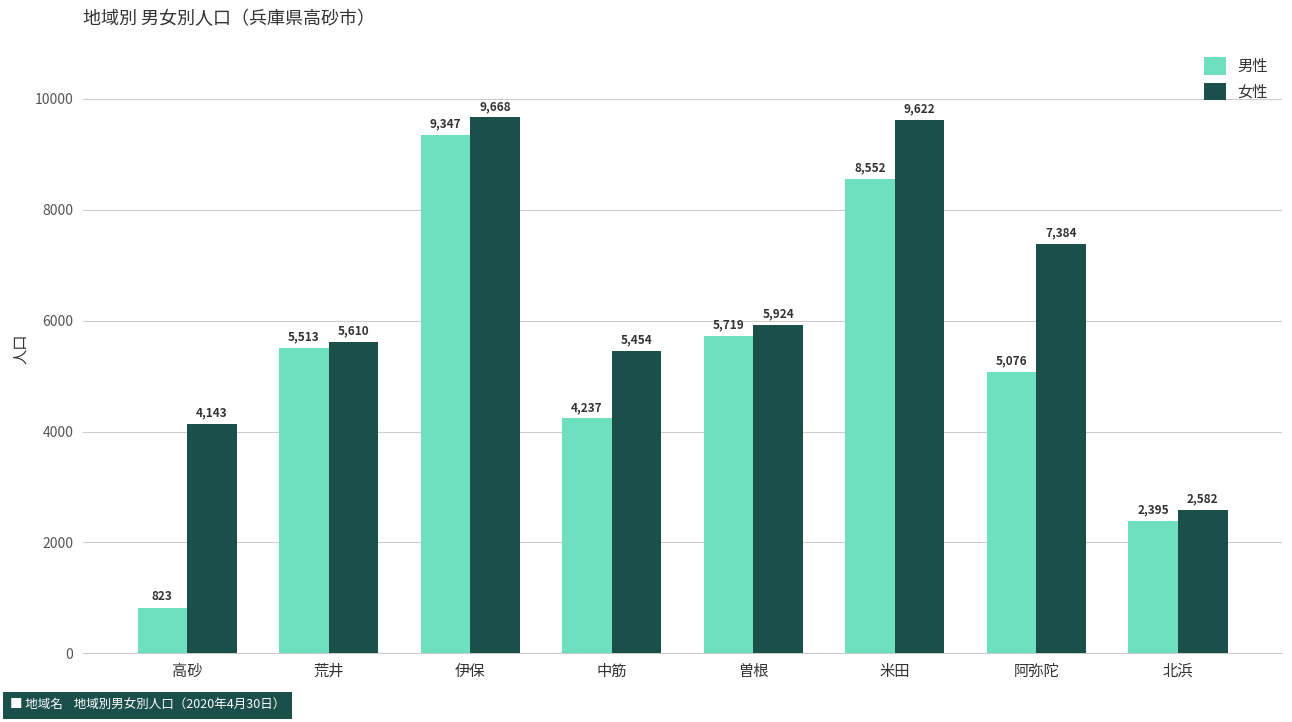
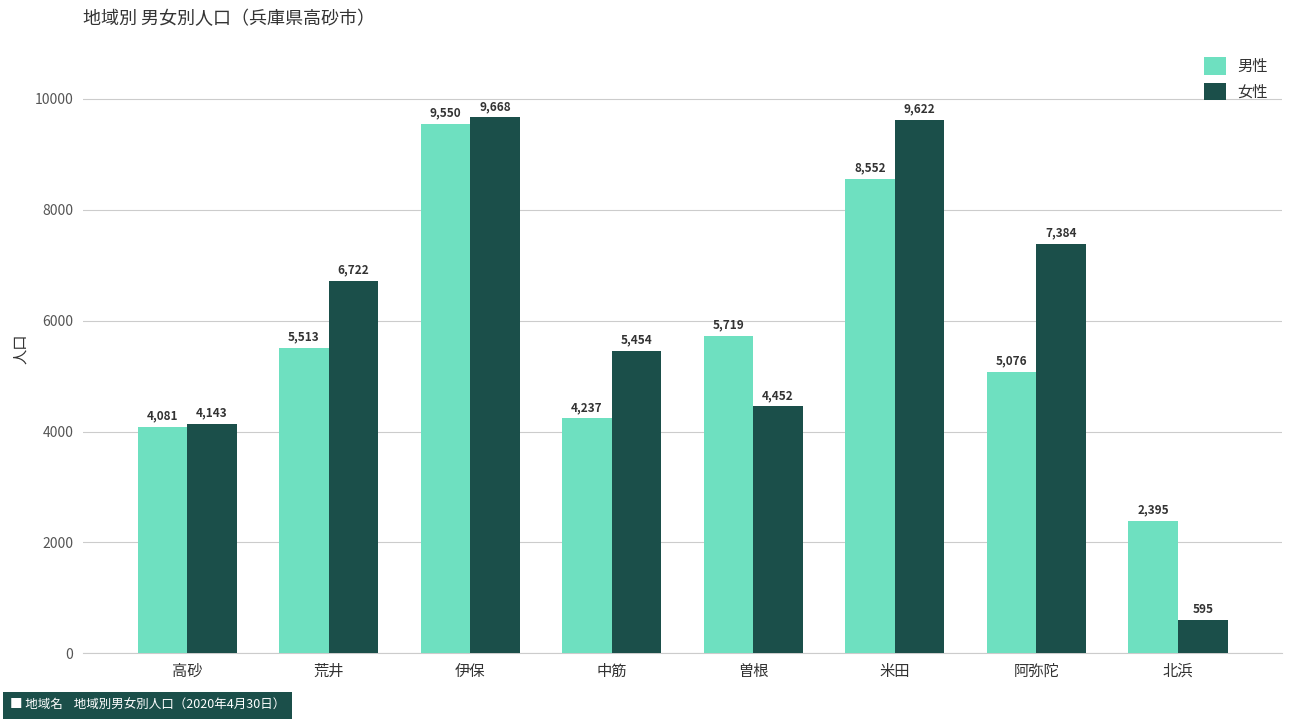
  {
    "男性": {
-     "高砂": "823",
+     "高砂": "4,081",
      "荒井": "5,513",
-     "伊保": "9,347",
+     "伊保": "9,550",
      "中筋": "4,237",
      "曽根": "5,719",
      "米田": "8,552",
      "阿弥陀": "5,076",
      "北浜": "2,395"
    },
    "女性": {
      "高砂": "4,143",
-     "荒井": "5,610",
+     "荒井": "6,722",
      "伊保": "9,668",
      "中筋": "5,454",
-     "曽根": "5,924",
+     "曽根": "4,452",
      "米田": "9,622",
      "阿弥陀": "7,384",
-     "北浜": "2,582"
+     "北浜": "595"
    }
  }
